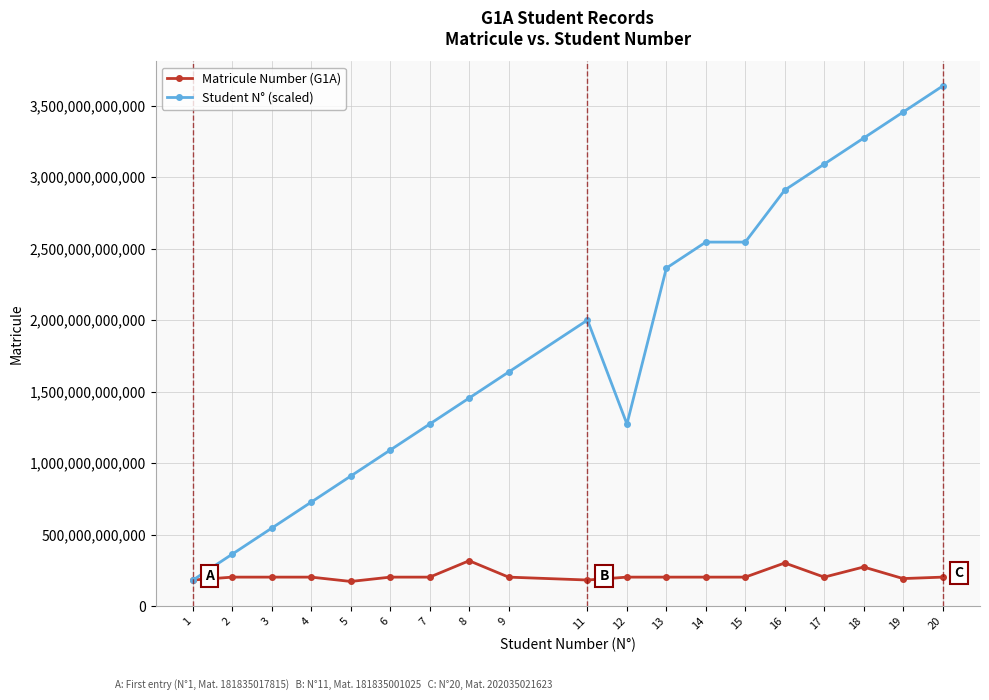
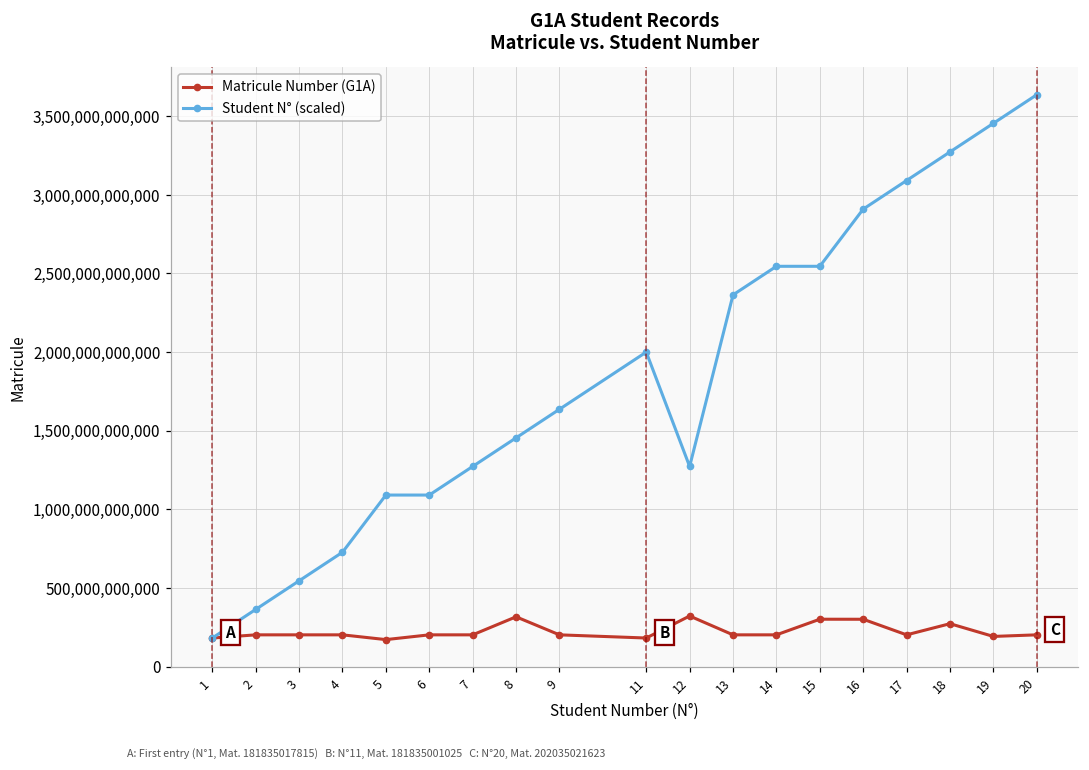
  {
    "Matricule Number (G1A)": {
      "2": "200,000,000,000",
      "3": "200,000,000,000",
      "4": "200,000,000,000",
      "5": "170,000,000,000",
      "6": "200,000,000,000",
      "7": "200,000,000,000",
      "8": "320,000,000,000",
      "9": "200,000,000,000",
      "11": "180,000,000,000",
-     "12": "200,000,000,000",
+     "12": "320,000,000,000",
      "13": "200,000,000,000",
      "14": "200,000,000,000",
-     "15": "200,000,000,000",
+     "15": "300,000,000,000",
      "16": "300,000,000,000",
      "17": "200,000,000,000",
      "18": "270,000,000,000",
      "19": "190,000,000,000",
      "20": "200,000,000,000"
    },
    "Student N° (scaled)": {
      "2": "360,000,000,000",
      "3": "550,000,000,000",
      "4": "730,000,000,000",
-     "5": "910,000,000,000",
+     "5": "1,090,000,000,000",
      "6": "1,090,000,000,000",
      "7": "1,270,000,000,000",
      "8": "1,450,000,000,000",
      "9": "1,640,000,000,000",
      "11": "2,000,000,000,000",
      "12": "1,270,000,000,000",
      "13": "2,360,000,000,000",
      "14": "2,550,000,000,000",
      "15": "2,550,000,000,000",
      "16": "2,910,000,000,000",
      "17": "3,090,000,000,000",
      "18": "3,270,000,000,000",
      "19": "3,450,000,000,000",
      "20": "3,640,000,000,000"
    }
  }
